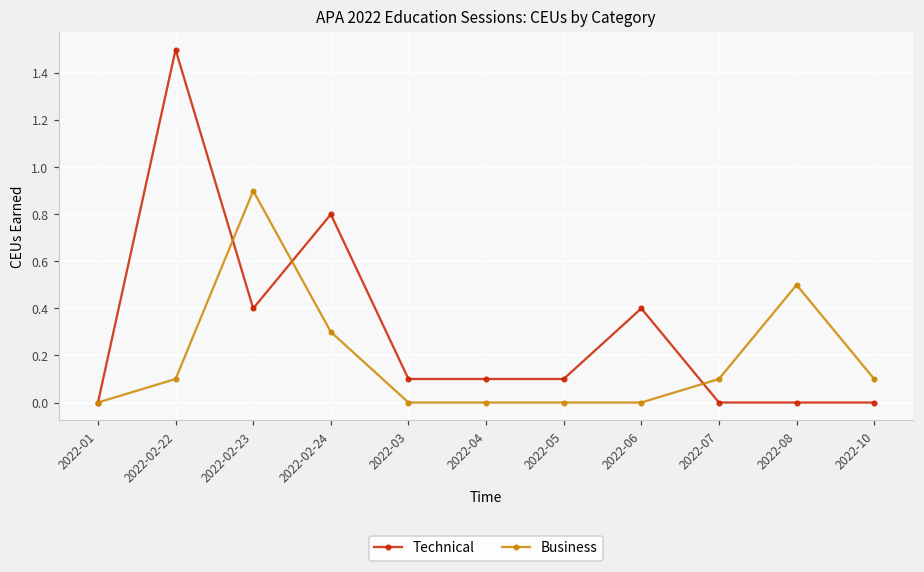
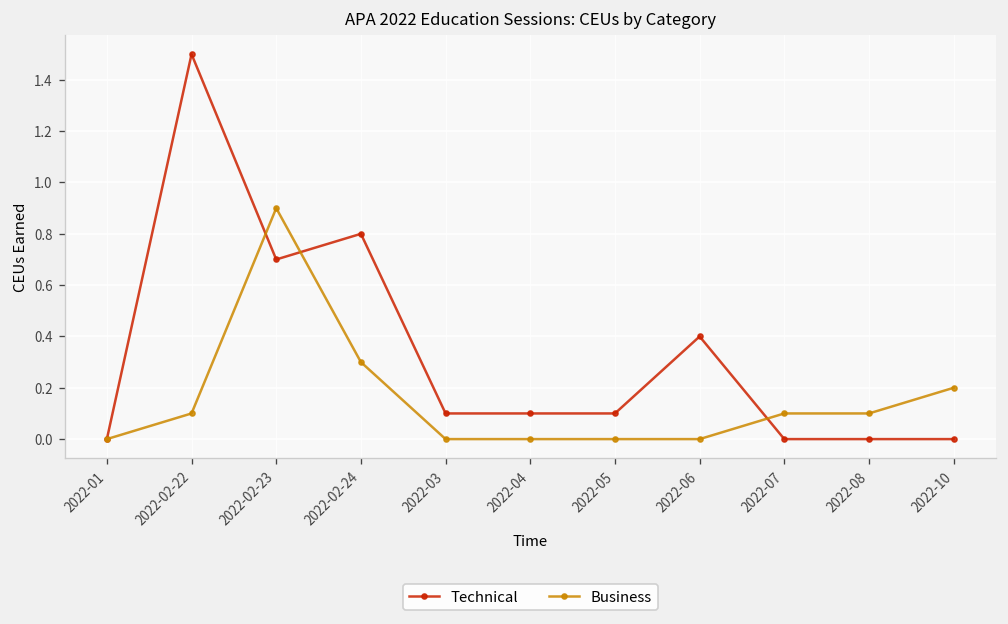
  {
    "Technical": {
      "2022-02-22": 1.5,
-     "2022-02-23": 0.4,
+     "2022-02-23": 0.7,
      "2022-02-24": 0.8,
      "2022-03": 0.1,
      "2022-04": 0.1,
      "2022-05": 0.1,
      "2022-06": 0.4,
      "2022-07": 0.0,
      "2022-08": 0.0,
      "2022-10": 0.0
    },
    "Business": {
      "2022-02-22": 0.1,
      "2022-02-23": 0.9,
      "2022-02-24": 0.3,
      "2022-03": 0.0,
      "2022-04": 0.0,
      "2022-05": 0.0,
      "2022-06": 0.0,
      "2022-07": 0.1,
-     "2022-08": 0.5,
-     "2022-10": 0.1
+     "2022-08": 0.1,
+     "2022-10": 0.2
    }
  }
